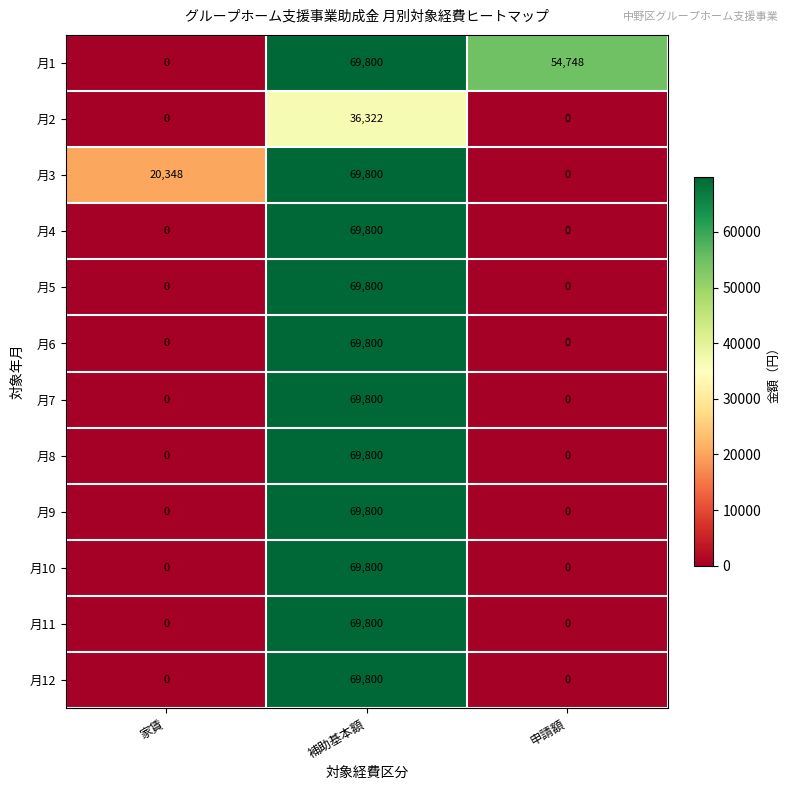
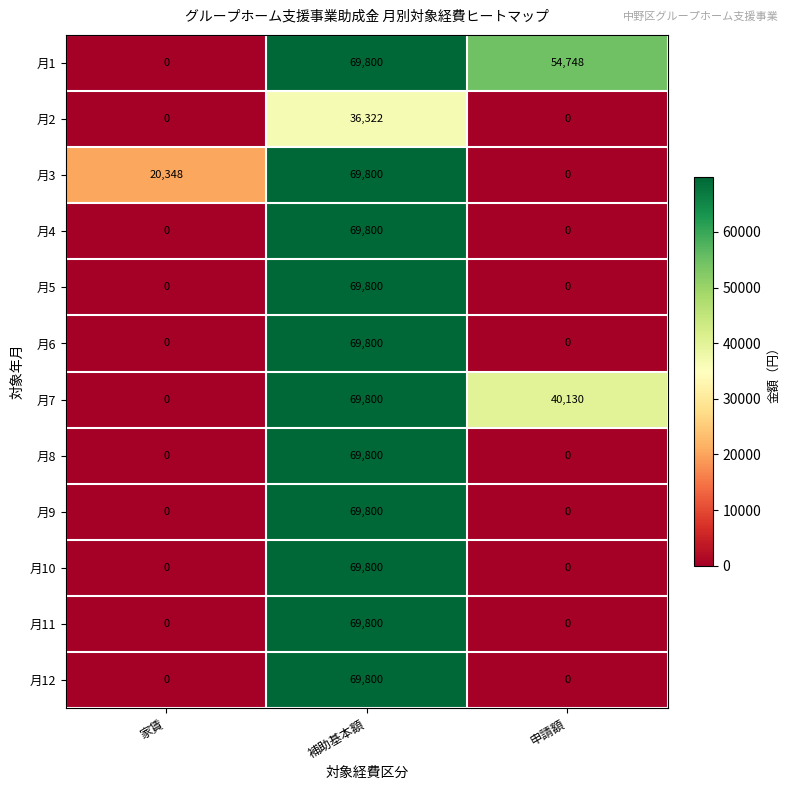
  {
    "月1": {
      "家賃": "0",
      "補助基本額": "69,800",
      "申請額": "54,748"
    },
    "月2": {
      "家賃": "0",
      "補助基本額": "36,322",
      "申請額": "0"
    },
    "月3": {
      "家賃": "20,348",
      "補助基本額": "69,800",
      "申請額": "0"
    },
    "月4": {
      "家賃": "0",
      "補助基本額": "69,800",
      "申請額": "0"
    },
    "月5": {
      "家賃": "0",
      "補助基本額": "69,800",
      "申請額": "0"
    },
    "月6": {
      "家賃": "0",
      "補助基本額": "69,800",
      "申請額": "0"
    },
    "月7": {
      "家賃": "0",
      "補助基本額": "69,800",
-     "申請額": "0"
+     "申請額": "40,130"
    },
    "月8": {
      "家賃": "0",
      "補助基本額": "69,800",
      "申請額": "0"
    },
    "月9": {
      "家賃": "0",
      "補助基本額": "69,800",
      "申請額": "0"
    },
    "月10": {
      "家賃": "0",
      "補助基本額": "69,800",
      "申請額": "0"
    },
    "月11": {
      "家賃": "0",
      "補助基本額": "69,800",
      "申請額": "0"
    },
    "月12": {
      "家賃": "0",
      "補助基本額": "69,800",
      "申請額": "0"
    }
  }
